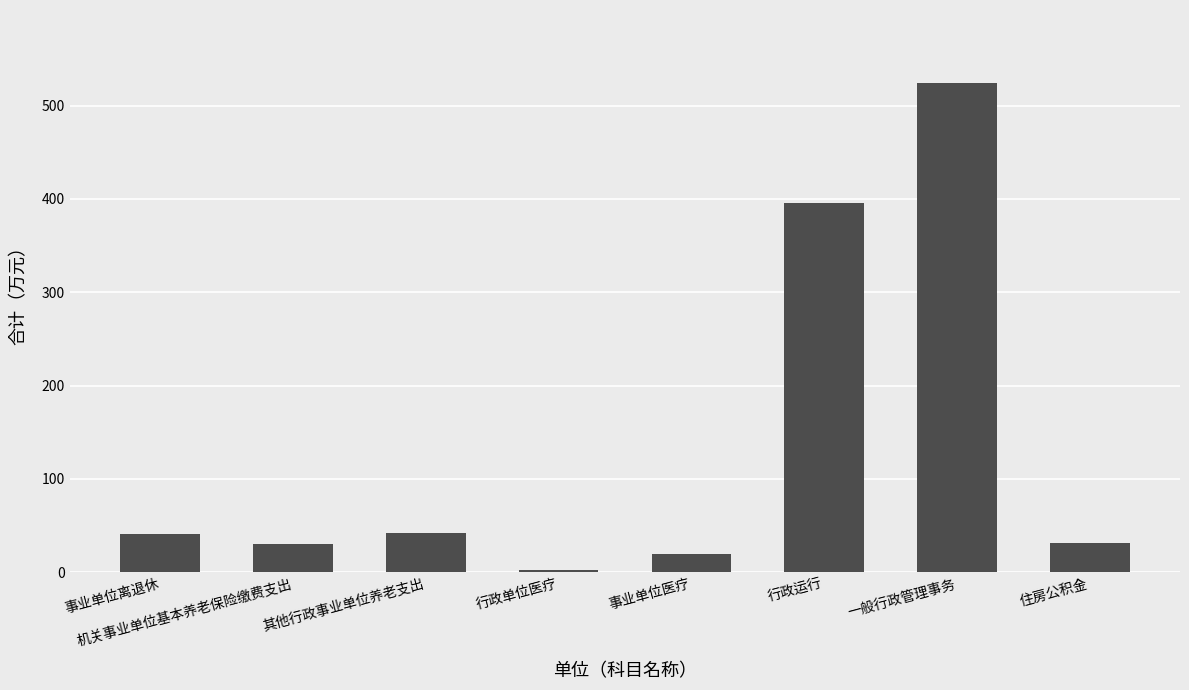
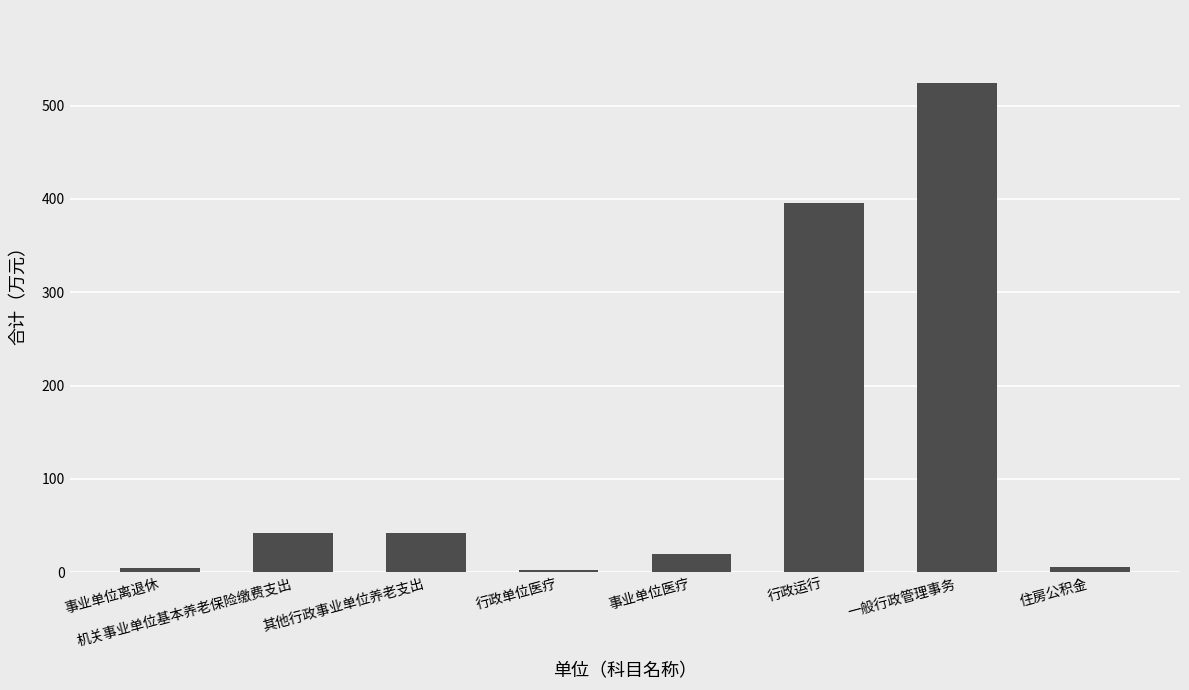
  {
-   "事业单位离退休": 40,
-   "机关事业单位基本养老保险缴费支出": 30,
+   "事业单位离退休": 0,
+   "机关事业单位基本养老保险缴费支出": 40,
    "其他行政事业单位养老支出": 40,
    "事业单位医疗": 20,
    "行政运行": 400,
    "一般行政管理事务": 520,
-   "住房公积金": 30
+   "住房公积金": 10
  }
